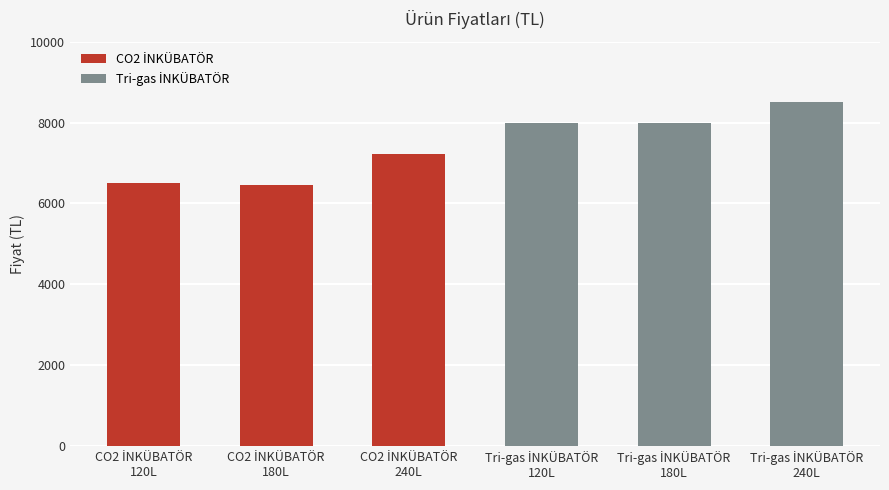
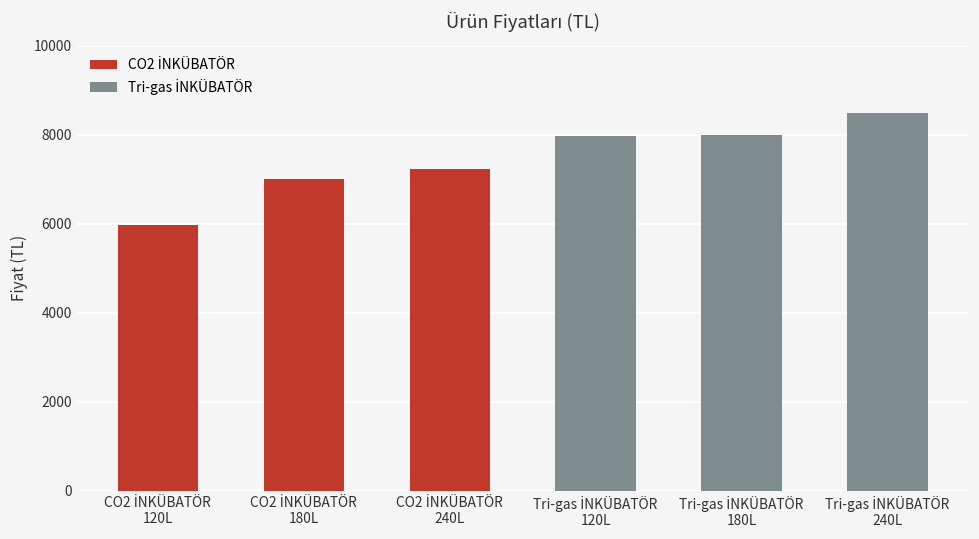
  {
-   "CO2 İNKÜBATÖR 120L": 6500,
-   "CO2 İNKÜBATÖR 180L": 6500,
+   "CO2 İNKÜBATÖR 120L": 6000,
+   "CO2 İNKÜBATÖR 180L": 7000,
    "CO2 İNKÜBATÖR 240L": 7200,
    "Tri-gas İNKÜBATÖR 120L": 8000,
    "Tri-gas İNKÜBATÖR 180L": 8000,
    "Tri-gas İNKÜBATÖR 240L": 8500
  }
